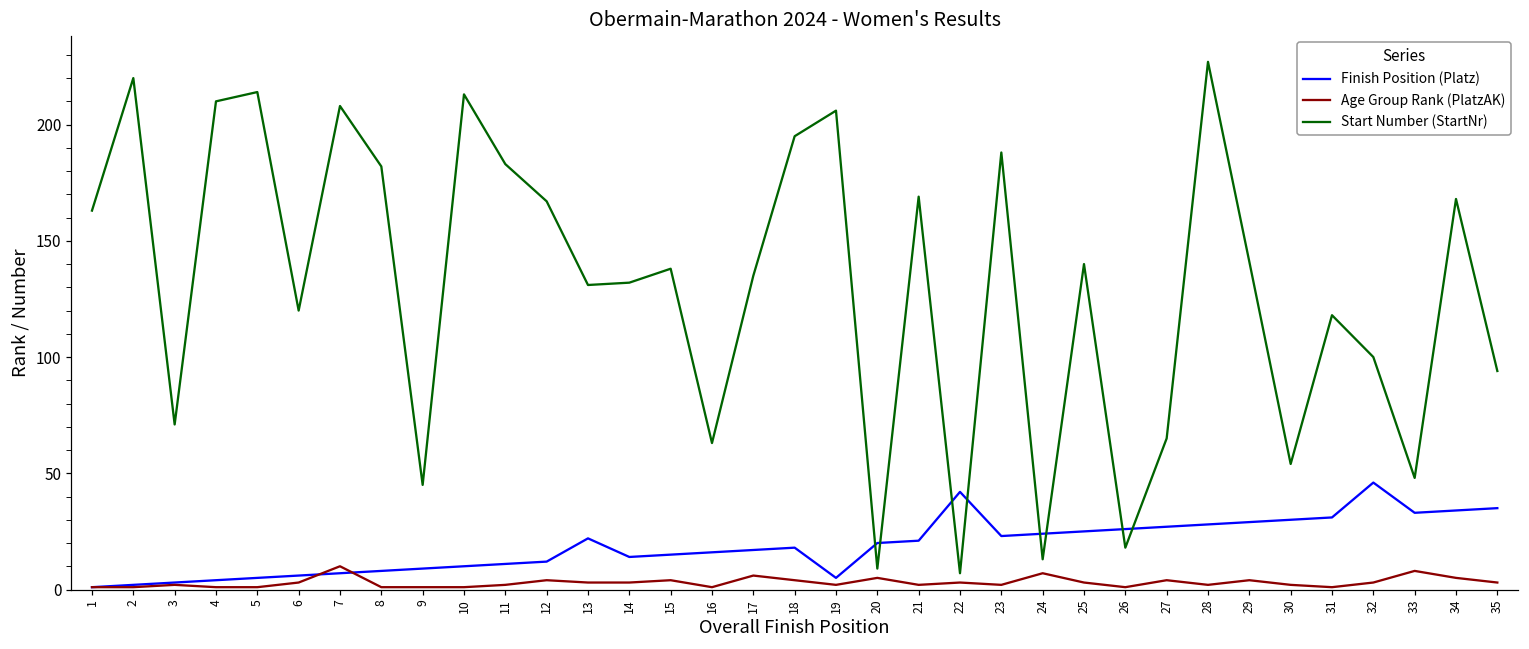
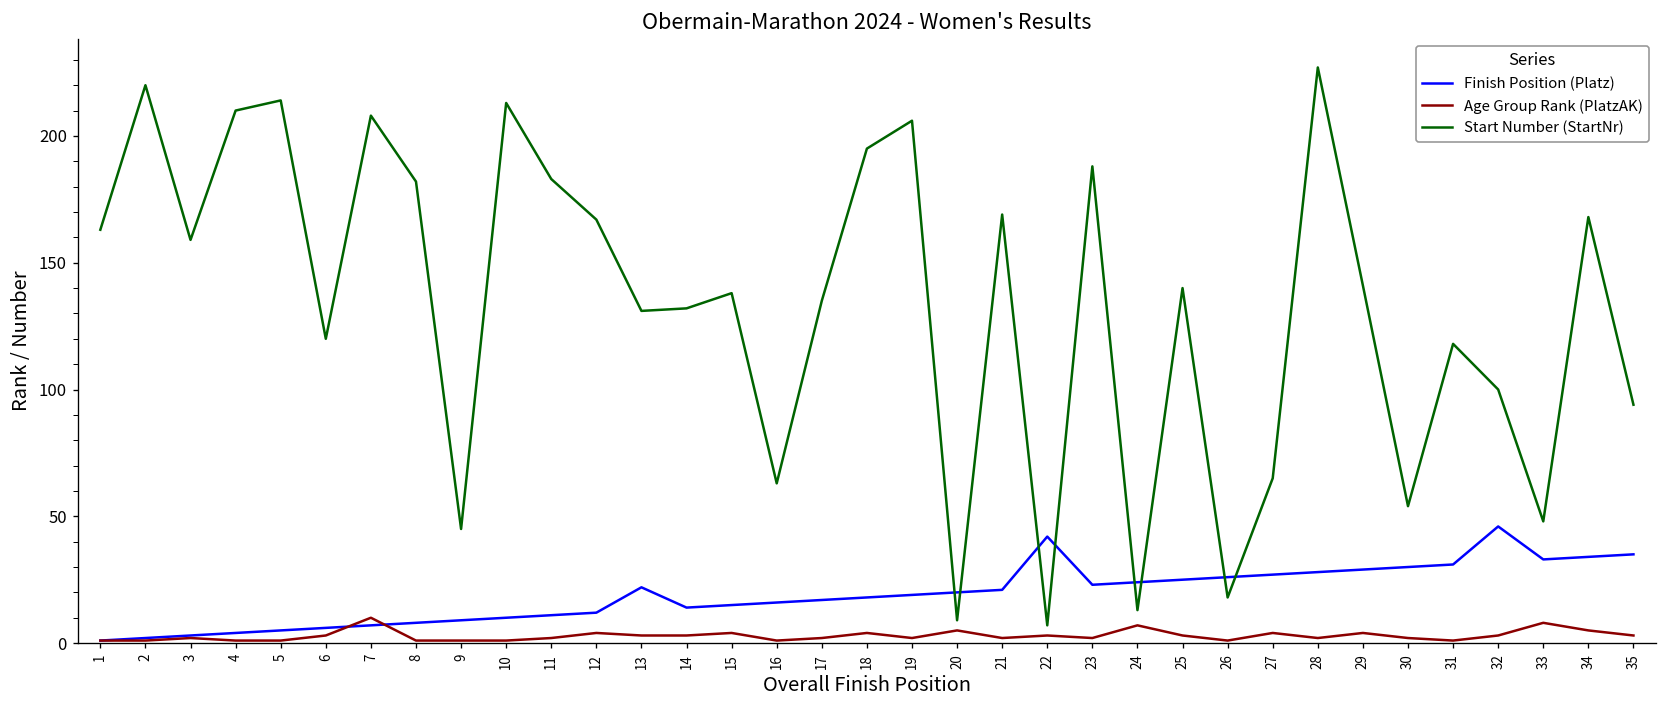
  {
    "Finish Position (Platz)": {
      "4": 4,
      "5": 5,
      "6": 6,
      "7": 7,
      "8": 8,
      "9": 9,
      "10": 10,
      "11": 11,
      "12": 12,
      "13": 22,
      "14": 14,
      "15": 15,
      "16": 16,
      "17": 17,
      "18": 18,
-     "19": 5,
+     "19": 19,
      "20": 20,
      "21": 21,
      "22": 42,
      "23": 23,
      "24": 24,
      "25": 25,
      "26": 26,
      "27": 27,
      "28": 28,
      "29": 29,
      "30": 30,
      "31": 31,
      "32": 46,
      "33": 33,
      "34": 34,
      "35": 35
    },
    "Age Group Rank (PlatzAK)": {
      "4": 1,
      "5": 1,
      "6": 3,
      "7": 10,
      "8": 1,
      "9": 1,
      "10": 1,
      "11": 2,
      "12": 4,
      "13": 3,
      "14": 3,
      "15": 4,
      "16": 1,
-     "17": 6,
+     "17": 2,
      "18": 4,
      "19": 2,
      "20": 5,
      "21": 2,
      "22": 3,
      "23": 2,
      "24": 7,
      "25": 3,
      "26": 1,
      "27": 4,
      "28": 2,
      "29": 4,
      "30": 2,
      "31": 1,
      "32": 3,
      "33": 8,
      "34": 5,
      "35": 3
    },
    "Start Number (StartNr)": {
      "1": 163,
      "2": 220,
-     "3": 71,
+     "3": 159,
      "4": 210,
      "5": 214,
      "6": 120,
      "7": 208,
      "8": 182,
      "9": 45,
      "10": 213,
      "11": 183,
      "12": 167,
      "13": 131,
      "14": 132,
      "15": 138,
      "16": 63,
      "17": 135,
      "18": 195,
      "19": 206,
      "20": 9,
      "21": 169,
      "22": 7,
      "23": 188,
      "24": 13,
      "25": 140,
      "26": 18,
      "27": 65,
      "28": 227,
      "29": 141,
      "30": 54,
      "31": 118,
      "32": 100,
      "33": 48,
      "34": 168,
      "35": 94
    }
  }
